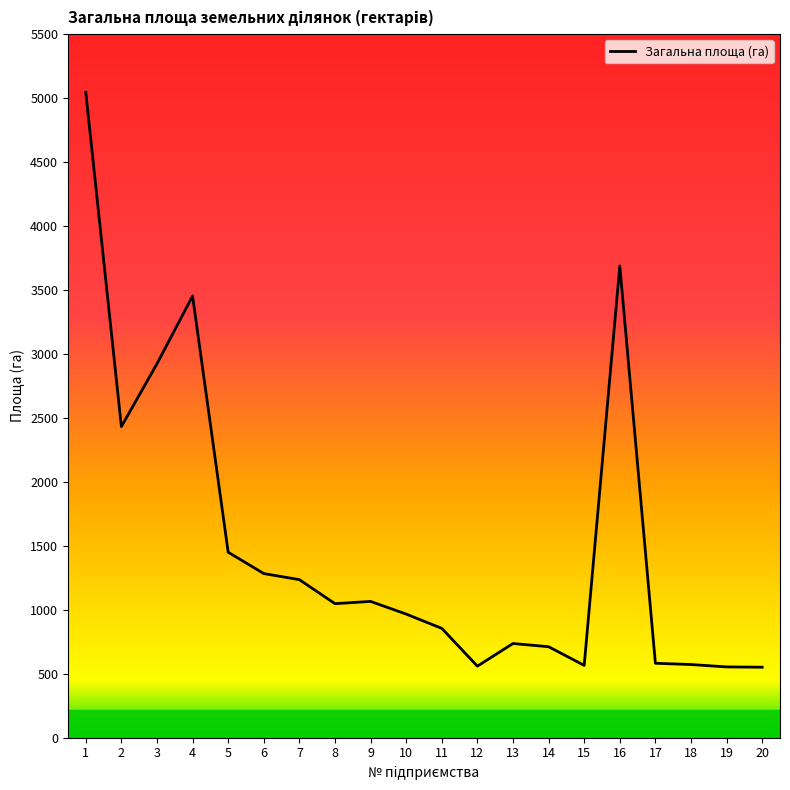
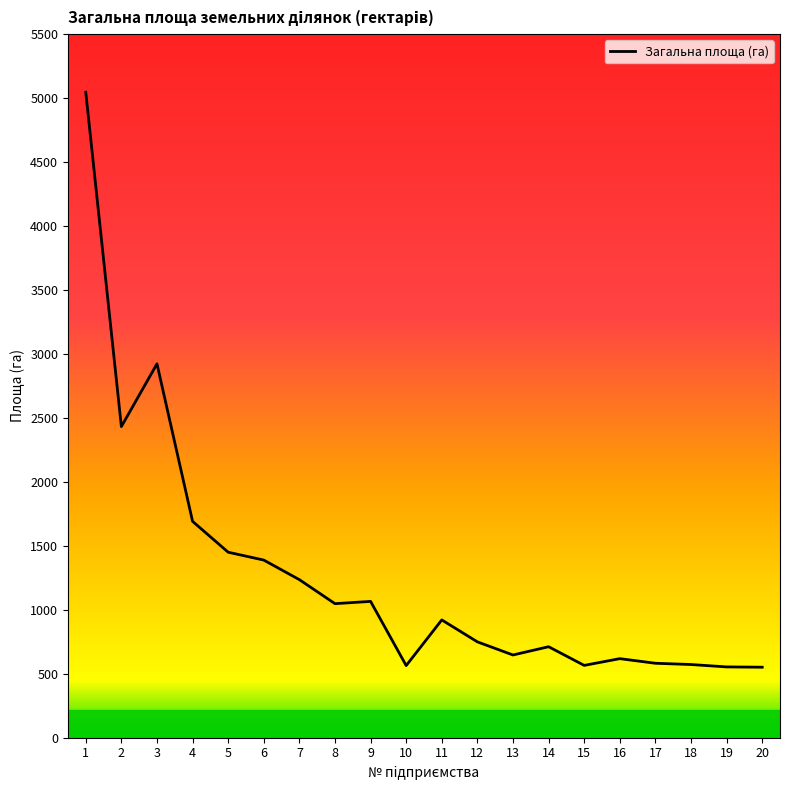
  {
    "1": 5050,
    "2": 2430,
    "3": 2920,
-   "4": 3450,
+   "4": 1690,
    "5": 1450,
-   "6": 1280,
+   "6": 1390,
    "7": 1240,
    "8": 1050,
    "9": 1070,
-   "10": 970,
-   "11": 850,
-   "12": 560,
-   "13": 740,
+   "10": 560,
+   "11": 920,
+   "12": 750,
+   "13": 650,
    "14": 710,
    "15": 570,
-   "16": 3690,
+   "16": 620,
    "17": 580,
    "18": 570,
    "19": 550,
    "20": 550
  }
